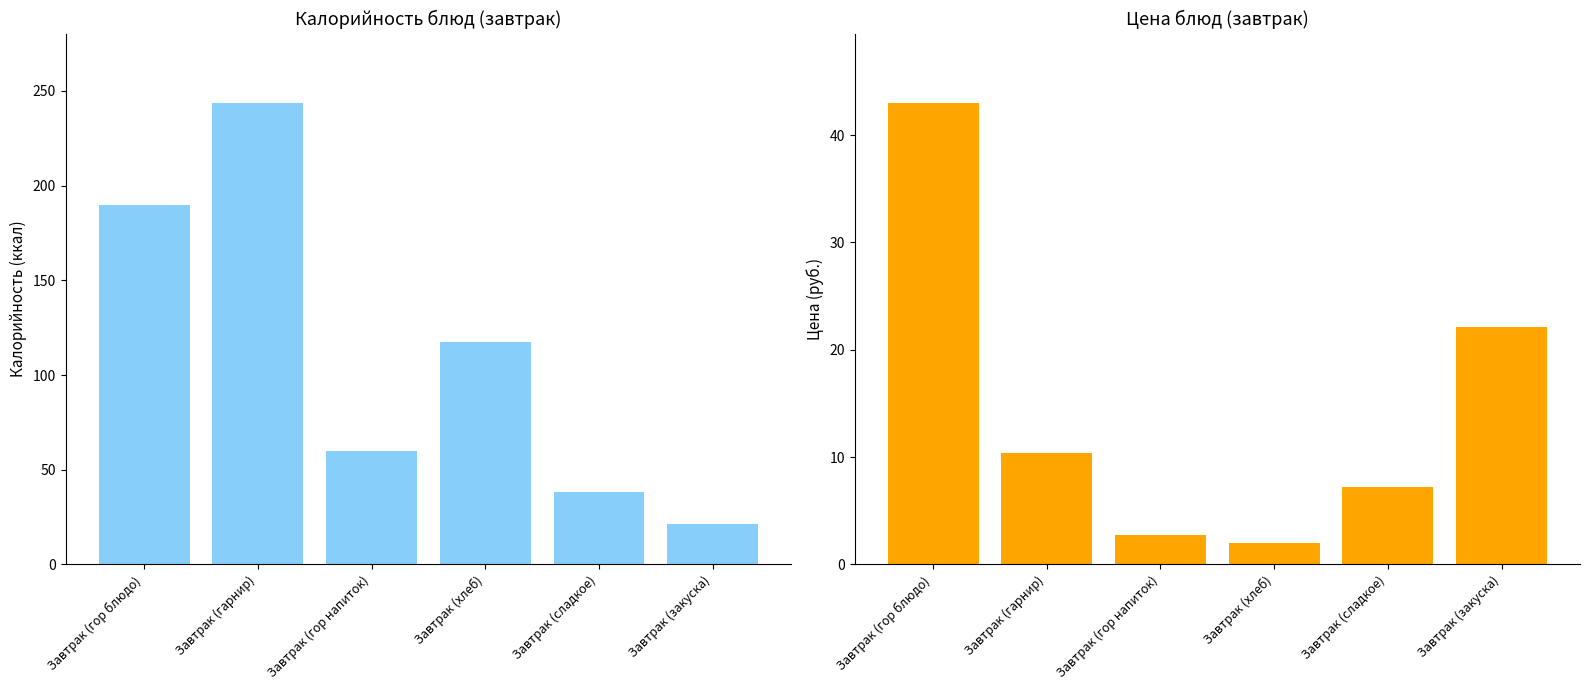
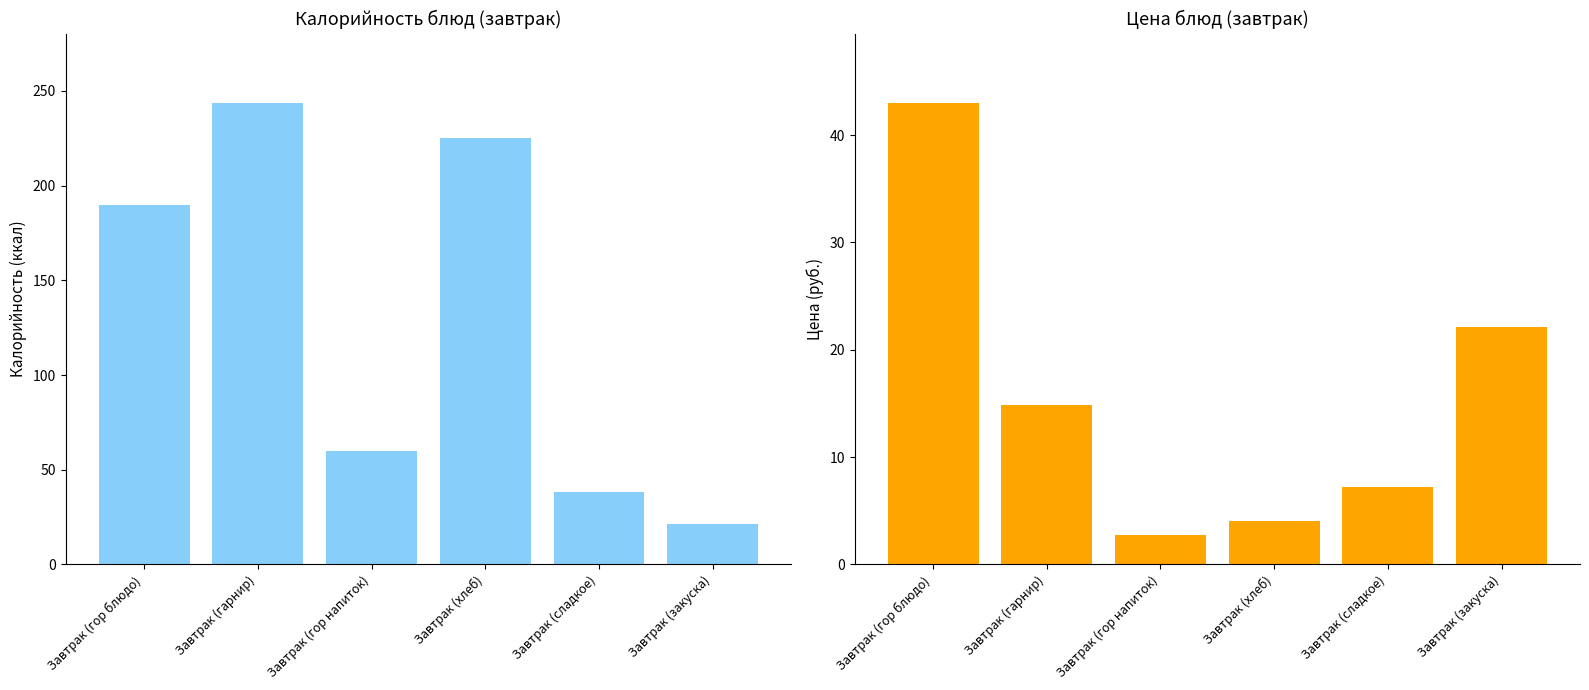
  {
    "Калорийность блюд (завтрак)": {
      "Завтрак (гор блюдо)": 190,
      "Завтрак (гарнир)": 244,
      "Завтрак (гор напиток)": 60,
-     "Завтрак (хлеб)": 118,
+     "Завтрак (хлеб)": 225,
      "Завтрак (сладкое)": 38,
      "Завтрак (закуска)": 21
    },
    "Цена блюд (завтрак)": {
      "Завтрак (гор блюдо)": 43.0,
-     "Завтрак (гарнир)": 10.3,
+     "Завтрак (гарнир)": 14.9,
      "Завтрак (гор напиток)": 2.7,
-     "Завтрак (хлеб)": 2,
+     "Завтрак (хлеб)": 4,
      "Завтрак (сладкое)": 7.2,
      "Завтрак (закуска)": 22.1
    }
  }
